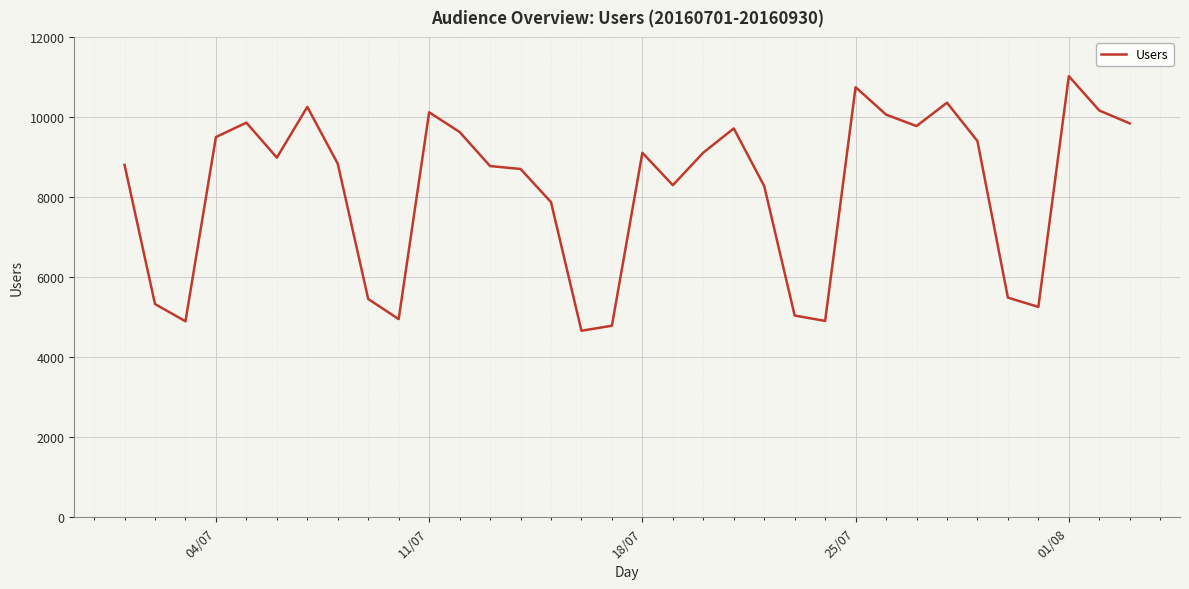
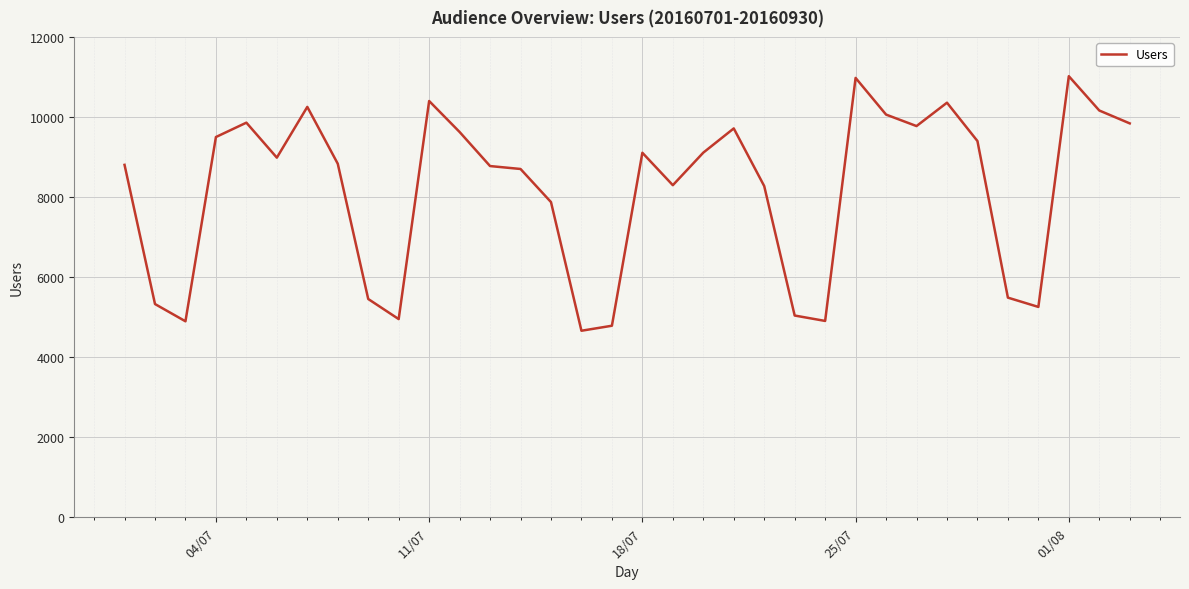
  {
    "04/07": 9500,
-   "11/07": 10100,
+   "11/07": 10400,
    "18/07": 9100,
-   "25/07": 10700,
+   "25/07": 11000,
    "01/08": 11000
  }
